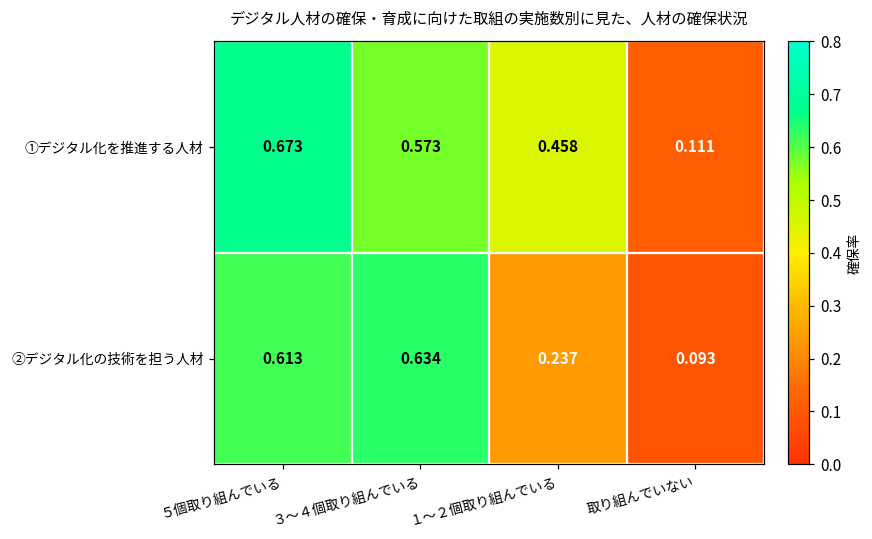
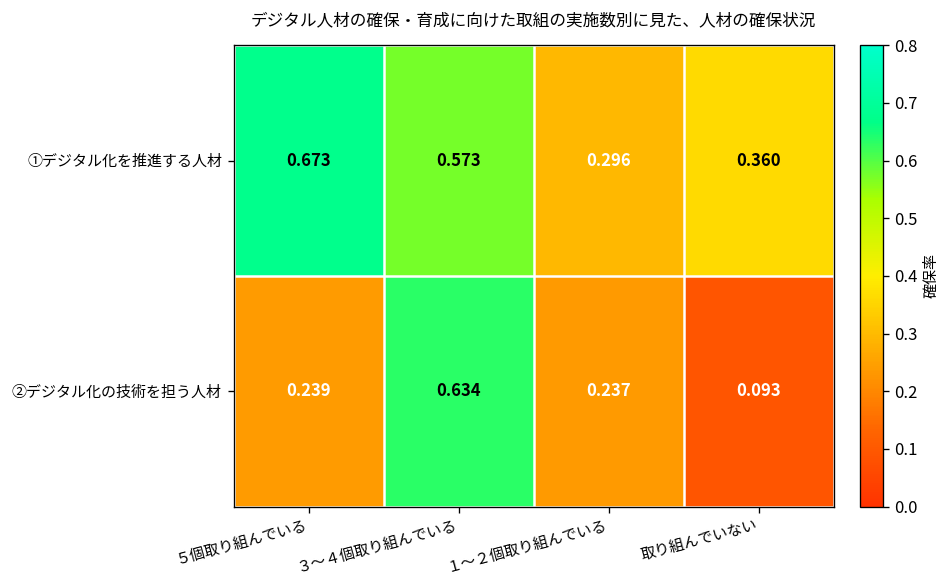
  {
    "①デジタル化を推進する人材": {
      "５個取り組んでいる": 0.673,
      "３～４個取り組んでいる": 0.573,
-     "１～２個取り組んでいる": 0.458,
-     "取り組んでいない": 0.111
+     "１～２個取り組んでいる": 0.296,
+     "取り組んでいない": 0.360
    },
    "②デジタル化の技術を担う人材": {
-     "５個取り組んでいる": 0.613,
+     "５個取り組んでいる": 0.239,
      "３～４個取り組んでいる": 0.634,
      "１～２個取り組んでいる": 0.237,
      "取り組んでいない": 0.093
    }
  }
